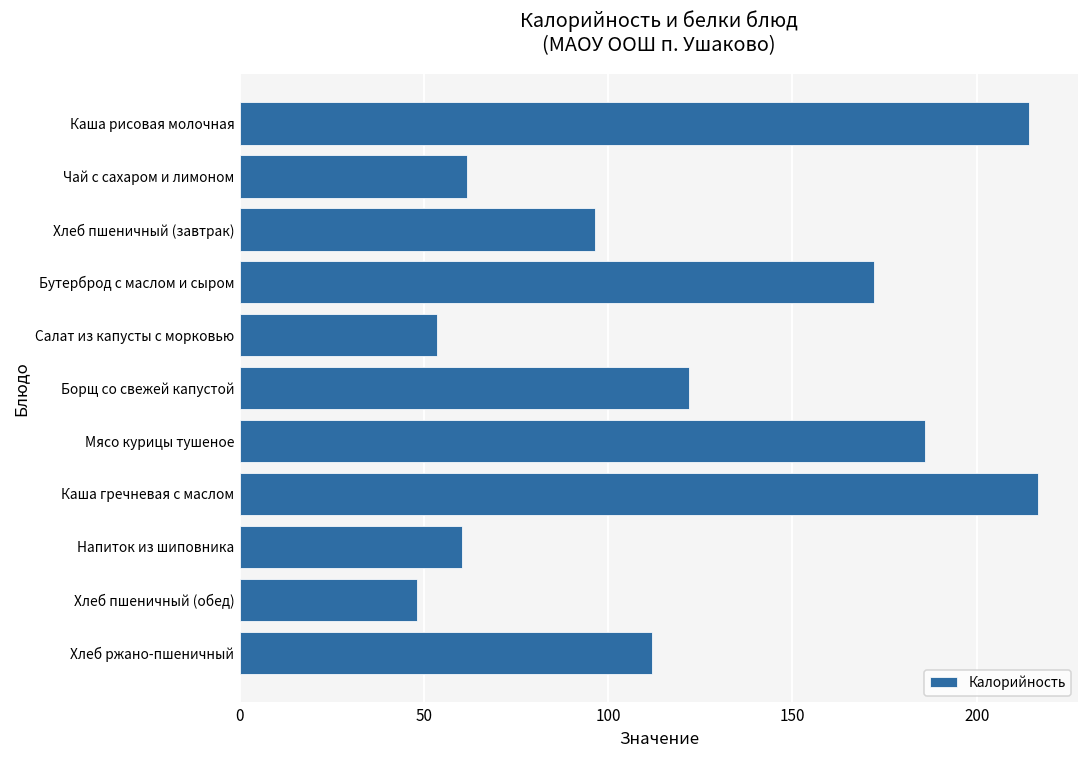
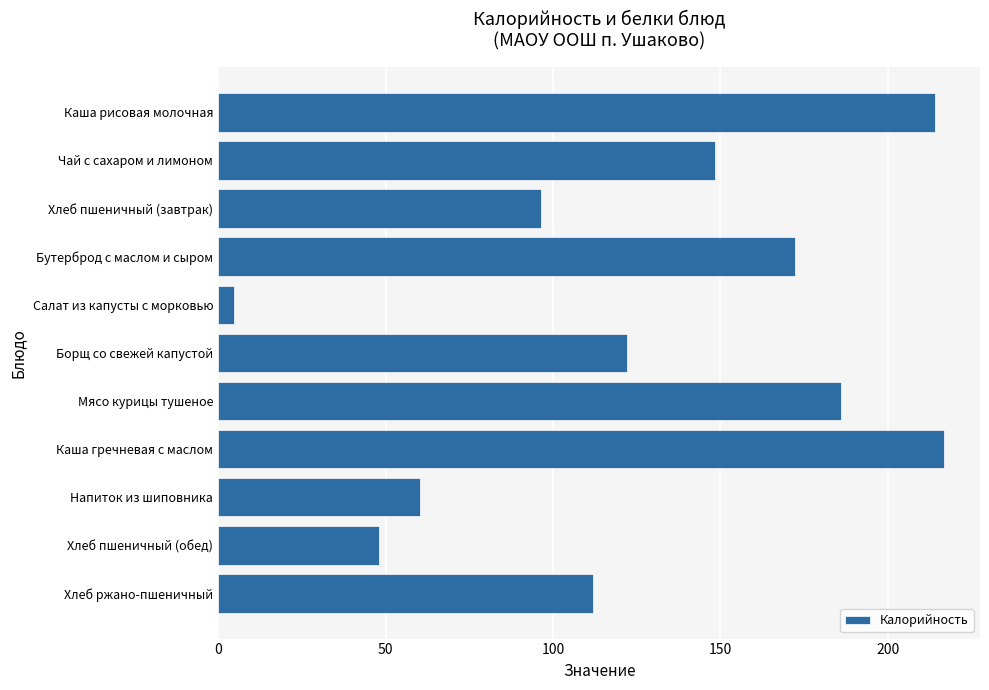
  {
    "Каша рисовая молочная": 214,
-   "Чай с сахаром и лимоном": 62,
+   "Чай с сахаром и лимоном": 148,
    "Хлеб пшеничный (завтрак)": 96,
    "Бутерброд с маслом и сыром": 172,
-   "Салат из капусты с морковью": 54,
+   "Салат из капусты с морковью": 5,
    "Борщ со свежей капустой": 122,
    "Мясо курицы тушеное": 186,
    "Каша гречневая с маслом": 217,
    "Напиток из шиповника": 60,
    "Хлеб пшеничный (обед)": 48,
    "Хлеб ржано-пшеничный": 112
  }
